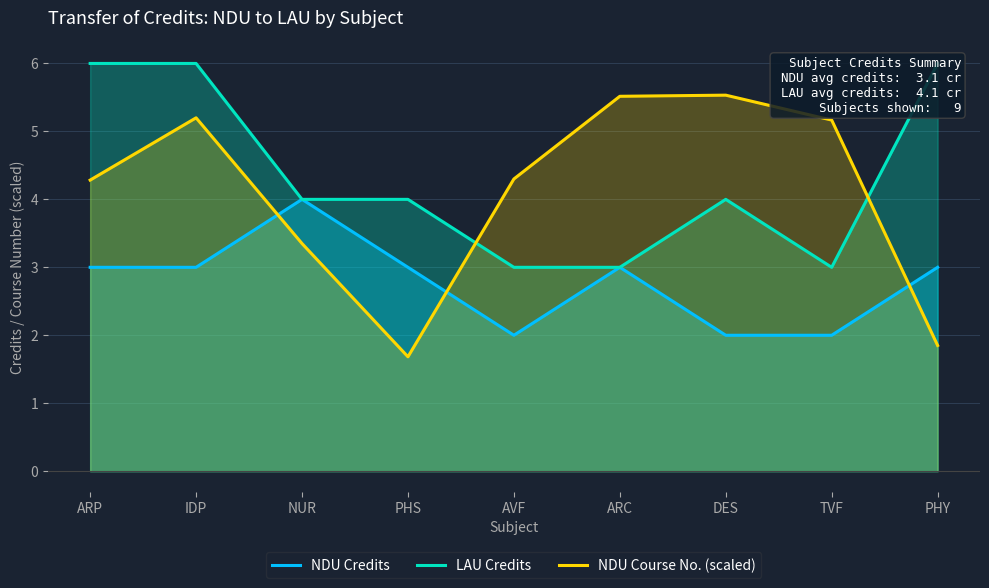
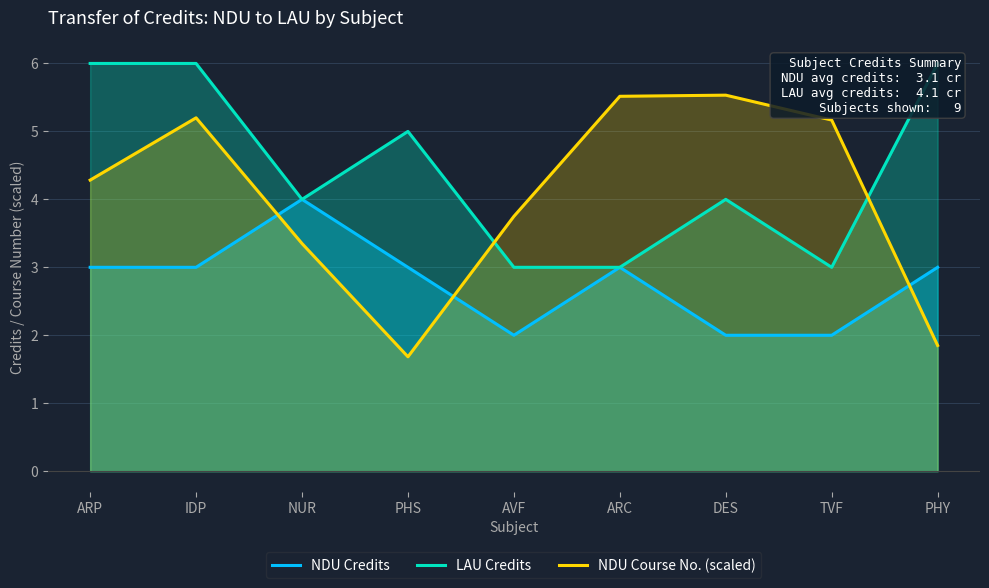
  {
    "NDU Credits": {
      "ARP": 3.0,
      "IDP": 3.0,
      "PHS": 3.0,
      "AVF": 2.0,
      "DES": 2.0,
      "TVF": 2.0,
      "PHY": 3.0
    },
    "LAU Credits": {
      "ARP": 6,
      "IDP": 6,
-     "PHS": 4,
+     "PHS": 5,
      "AVF": 3,
      "DES": 4,
      "TVF": 3
    },
    "NDU Course No. (scaled)": {
      "ARP": 4.3,
      "IDP": 5.2,
      "NUR": 3.4,
      "PHS": 1.7,
-     "AVF": 4.3,
+     "AVF": 3.8,
      "ARC": 5.5,
      "DES": 5.5,
      "TVF": 5.2,
      "PHY": 1.9
    }
  }
